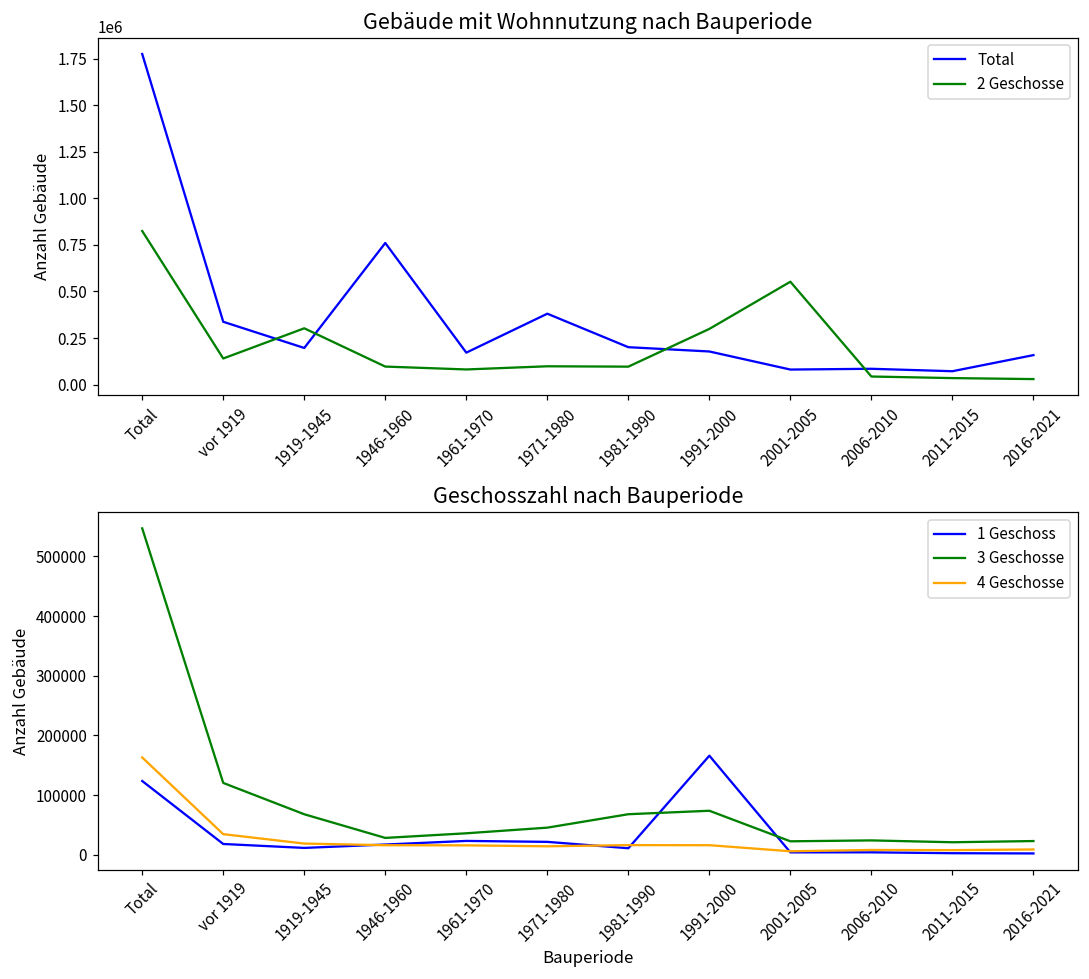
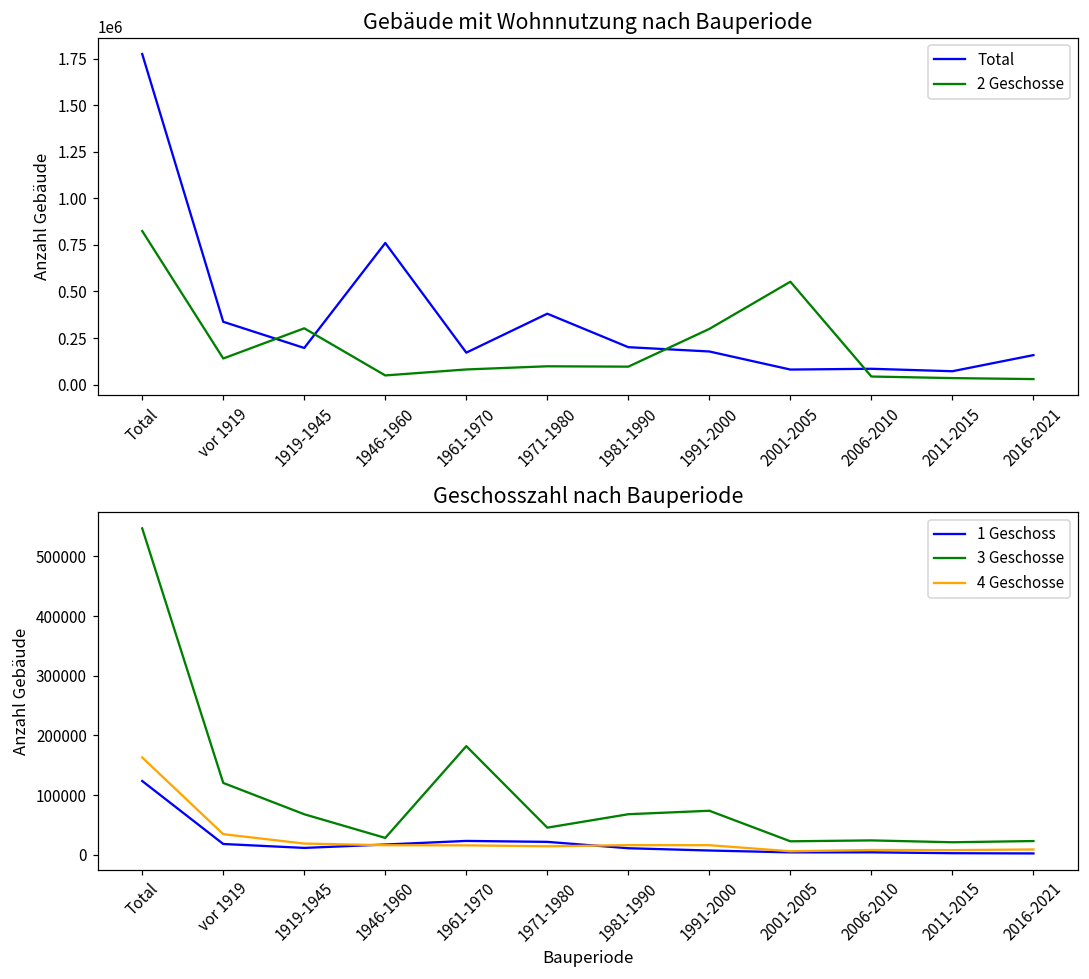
  {
    "Gebäude mit Wohnnutzung nach Bauperiode": {
      "Total": {
        "Total": 1770000,
        "vor 1919": 340000,
        "1919-1945": 200000,
        "1946-1960": 760000,
        "1961-1970": 170000,
        "1971-1980": 380000,
        "1981-1990": 200000,
        "1991-2000": 180000,
        "2001-2005": 80000,
        "2006-2010": 90000,
        "2011-2015": 70000,
        "2016-2021": 160000
      },
      "2 Geschosse": {
        "Total": 820000,
        "vor 1919": 140000,
        "1919-1945": 300000,
-       "1946-1960": 100000,
+       "1946-1960": 50000,
        "1961-1970": 80000,
        "1971-1980": 100000,
        "1981-1990": 100000,
        "1991-2000": 300000,
        "2001-2005": 550000,
        "2006-2010": 40000,
        "2011-2015": 40000,
        "2016-2021": 30000
      }
    },
    "Geschosszahl nach Bauperiode": {
      "1 Geschoss": {
        "Total": 120000,
        "vor 1919": 20000,
        "1919-1945": 10000,
        "1961-1970": 20000,
        "1971-1980": 20000,
        "1981-1990": 10000,
-       "1991-2000": 170000,
+       "1991-2000": 10000,
        "2011-2015": 0,
        "2016-2021": 0
      },
      "3 Geschosse": {
        "Total": 550000,
        "vor 1919": 120000,
        "1919-1945": 70000,
        "1946-1960": 30000,
-       "1961-1970": 40000,
+       "1961-1970": 180000,
        "1971-1980": 50000,
        "1981-1990": 70000,
        "1991-2000": 70000,
        "2001-2005": 20000,
        "2006-2010": 20000,
        "2011-2015": 20000,
        "2016-2021": 20000
      },
      "4 Geschosse": {
        "Total": 160000,
        "vor 1919": 30000,
        "1919-1945": 20000,
        "1961-1970": 20000,
        "1971-1980": 10000,
        "1981-1990": 20000,
        "1991-2000": 20000,
        "2011-2015": 10000,
        "2016-2021": 10000
      }
    }
  }
